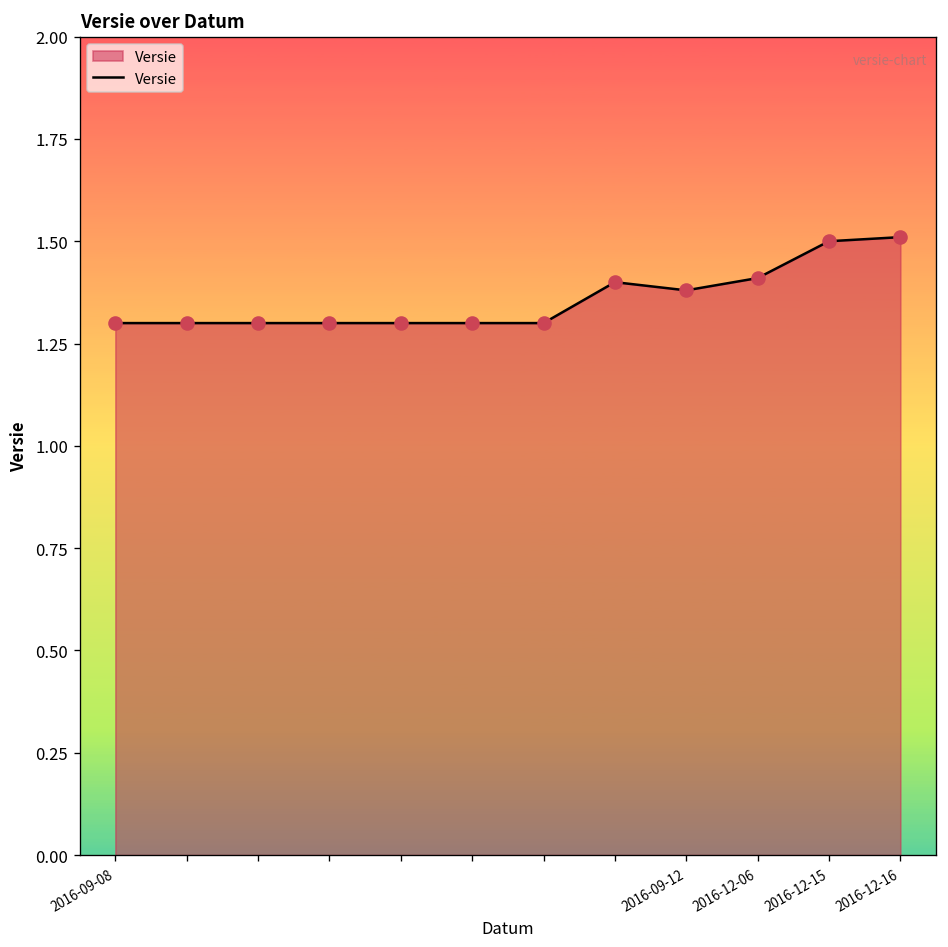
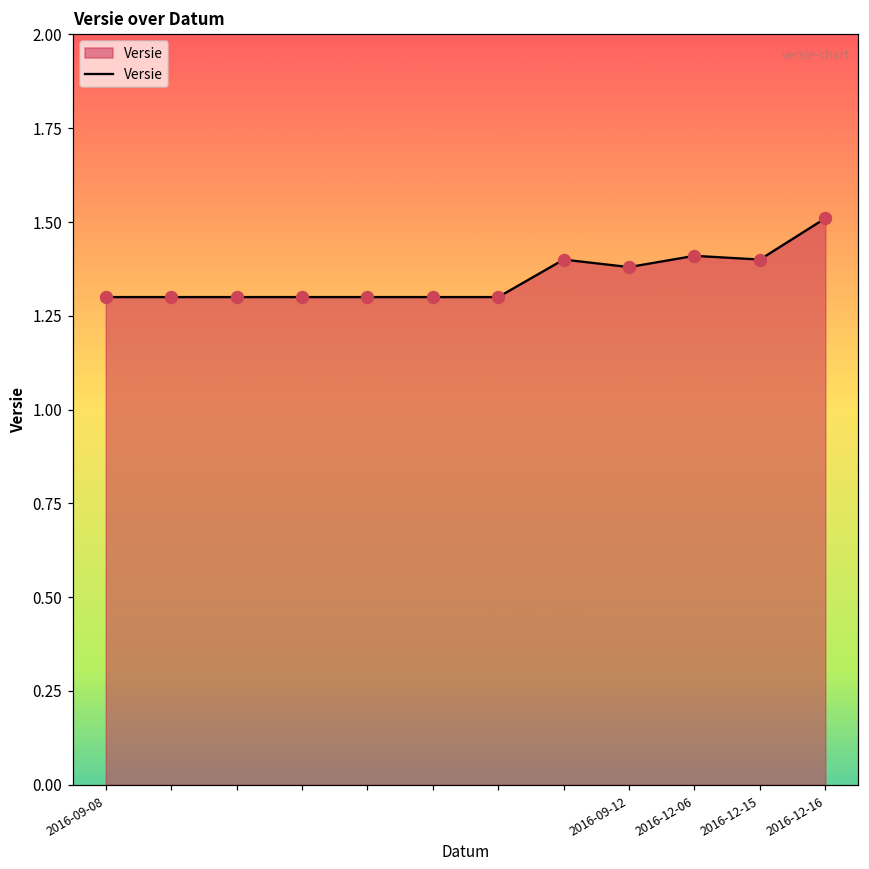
  {
    "2016-09-12": 1.38,
    "2016-12-06": 1.41,
-   "2016-12-15": 1.5,
+   "2016-12-15": 1.4,
    "2016-12-16": 1.51
  }
